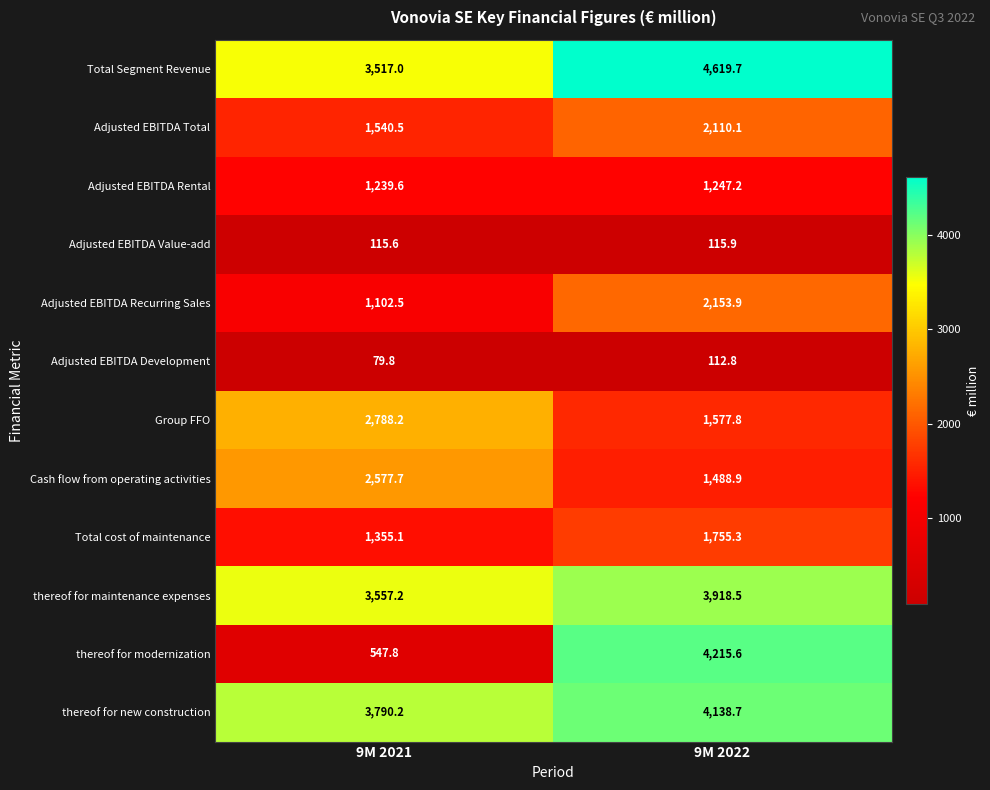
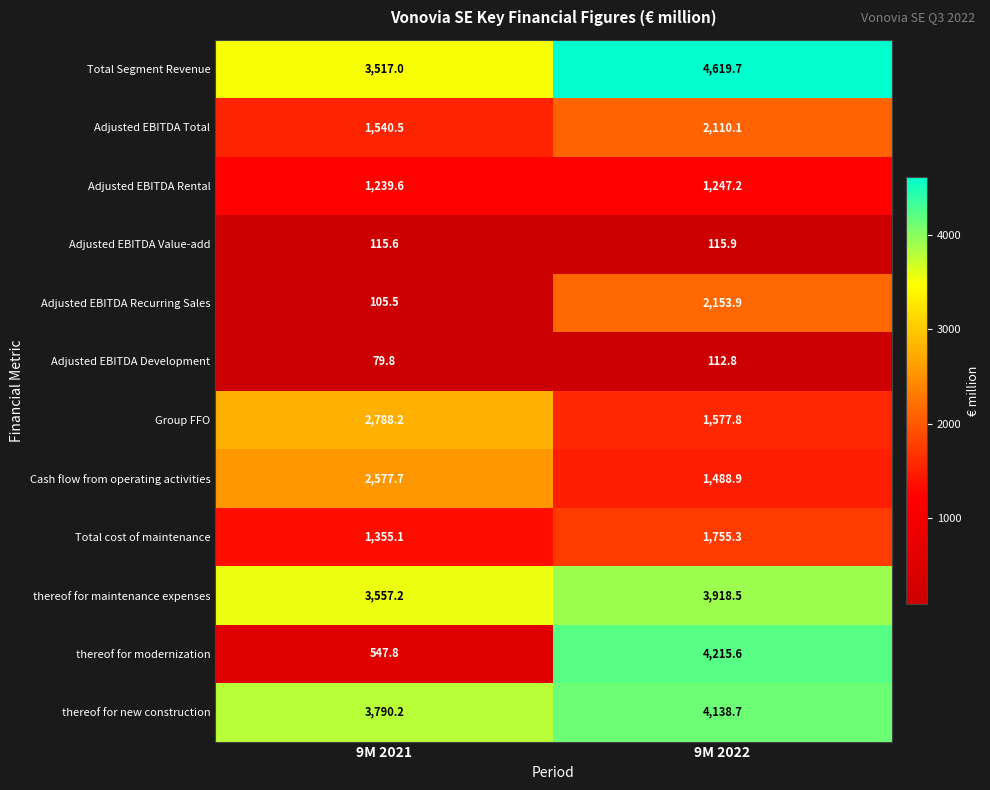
  {
    "Total Segment Revenue": {
      "9M 2021": "3,517.0",
      "9M 2022": "4,619.7"
    },
    "Adjusted EBITDA Total": {
      "9M 2021": "1,540.5",
      "9M 2022": "2,110.1"
    },
    "Adjusted EBITDA Rental": {
      "9M 2021": "1,239.6",
      "9M 2022": "1,247.2"
    },
    "Adjusted EBITDA Value-add": {
      "9M 2021": "115.6",
      "9M 2022": "115.9"
    },
    "Adjusted EBITDA Recurring Sales": {
-     "9M 2021": "1,102.5",
+     "9M 2021": "105.5",
      "9M 2022": "2,153.9"
    },
    "Adjusted EBITDA Development": {
      "9M 2021": "79.8",
      "9M 2022": "112.8"
    },
    "Group FFO": {
      "9M 2021": "2,788.2",
      "9M 2022": "1,577.8"
    },
    "Cash flow from operating activities": {
      "9M 2021": "2,577.7",
      "9M 2022": "1,488.9"
    },
    "Total cost of maintenance": {
      "9M 2021": "1,355.1",
      "9M 2022": "1,755.3"
    },
    "thereof for maintenance expenses": {
      "9M 2021": "3,557.2",
      "9M 2022": "3,918.5"
    },
    "thereof for modernization": {
      "9M 2021": "547.8",
      "9M 2022": "4,215.6"
    },
    "thereof for new construction": {
      "9M 2021": "3,790.2",
      "9M 2022": "4,138.7"
    }
  }
